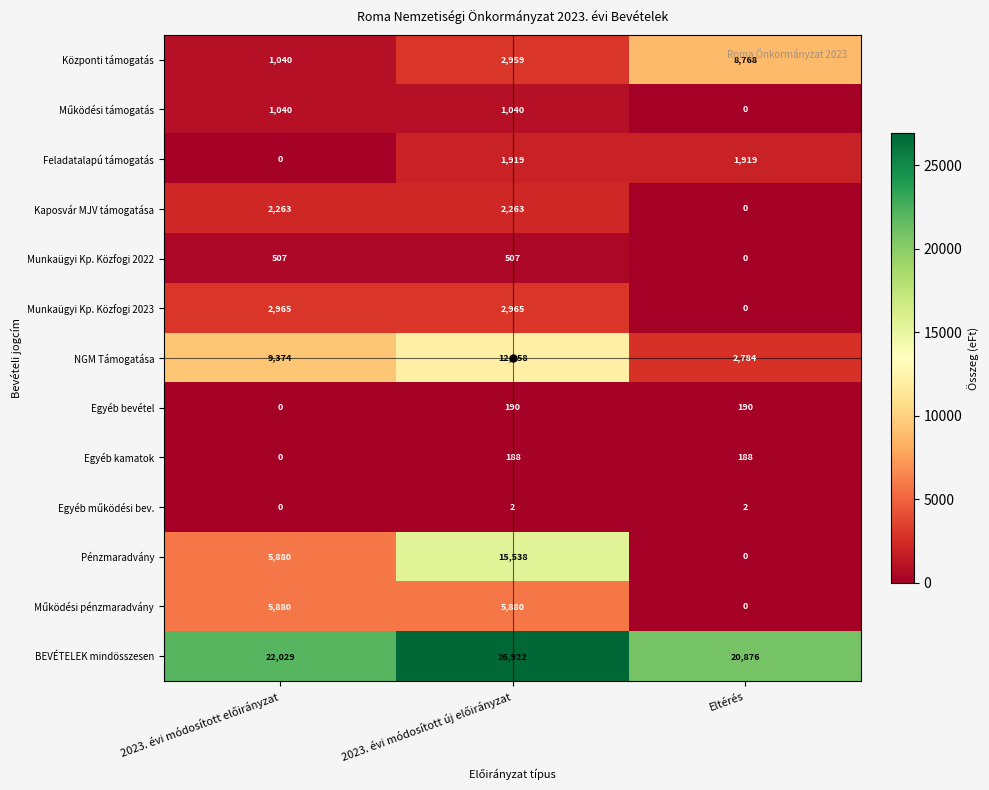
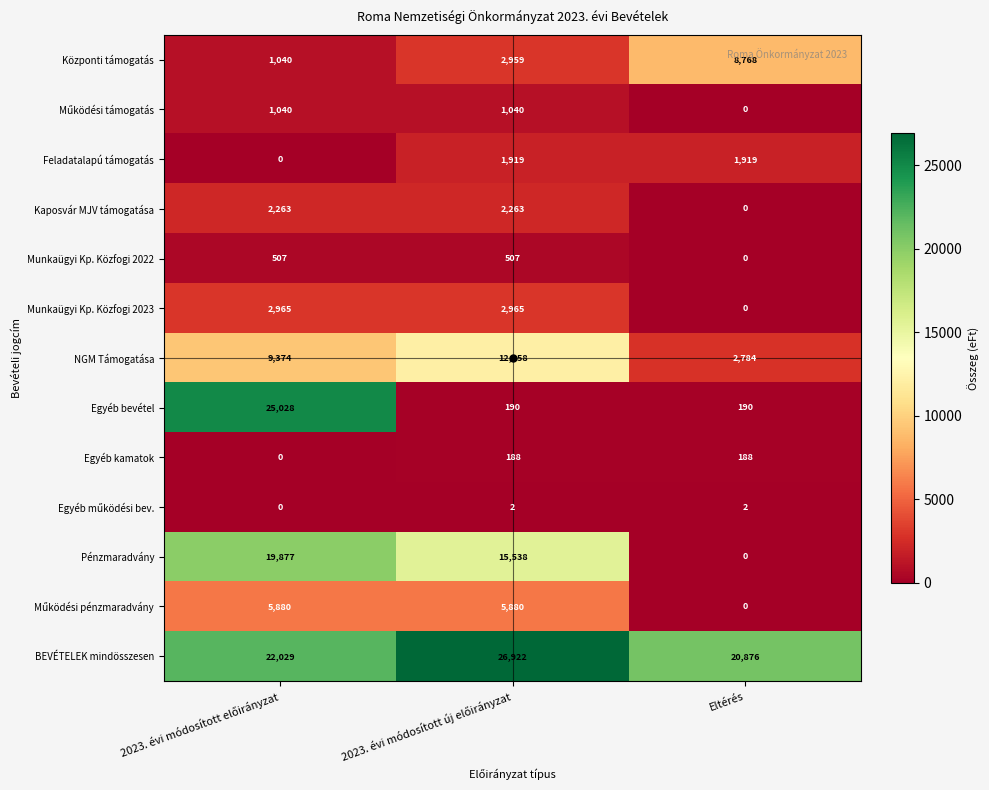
  {
    "Központi támogatás": {
      "2023. évi módosított előirányzat": "1,040",
      "2023. évi módosított új előirányzat": "2,959",
      "Eltérés": "2023"
    },
    "Működési támogatás": {
      "2023. évi módosított előirányzat": "1,040",
      "2023. évi módosított új előirányzat": "1,040",
      "Eltérés": "0"
    },
    "Feladatalapú támogatás": {
      "2023. évi módosított előirányzat": "0",
      "2023. évi módosított új előirányzat": "1,919",
      "Eltérés": "1,919"
    },
    "Kaposvár MJV támogatása": {
      "2023. évi módosított előirányzat": "2,263",
      "2023. évi módosított új előirányzat": "2,263",
      "Eltérés": "0"
    },
    "Munkaügyi Kp. Közfogi 2022": {
      "2023. évi módosított előirányzat": "507",
      "2023. évi módosított új előirányzat": "507",
      "Eltérés": "0"
    },
    "Munkaügyi Kp. Közfogi 2023": {
      "2023. évi módosított előirányzat": "2,965",
      "2023. évi módosított új előirányzat": "2,965",
      "Eltérés": "0"
    },
    "NGM Támogatása": {
      "2023. évi módosított előirányzat": "9,374",
      "Eltérés": "2,784"
    },
    "Egyéb bevétel": {
-     "2023. évi módosított előirányzat": "0",
+     "2023. évi módosított előirányzat": "25,028",
      "2023. évi módosított új előirányzat": "190",
      "Eltérés": "190"
    },
    "Egyéb kamatok": {
      "2023. évi módosított előirányzat": "0",
      "2023. évi módosított új előirányzat": "188",
      "Eltérés": "188"
    },
    "Egyéb működési bev.": {
      "2023. évi módosított előirányzat": "0",
      "2023. évi módosított új előirányzat": "2",
      "Eltérés": "2"
    },
    "Pénzmaradvány": {
-     "2023. évi módosított előirányzat": "5,880",
+     "2023. évi módosított előirányzat": "19,877",
      "2023. évi módosított új előirányzat": "15,538",
      "Eltérés": "0"
    },
    "Működési pénzmaradvány": {
      "2023. évi módosított előirányzat": "5,880",
      "2023. évi módosított új előirányzat": "5,880",
      "Eltérés": "0"
    },
    "BEVÉTELEK mindösszesen": {
      "2023. évi módosított előirányzat": "22,029",
      "2023. évi módosított új előirányzat": "26,922",
      "Eltérés": "20,876"
    }
  }
